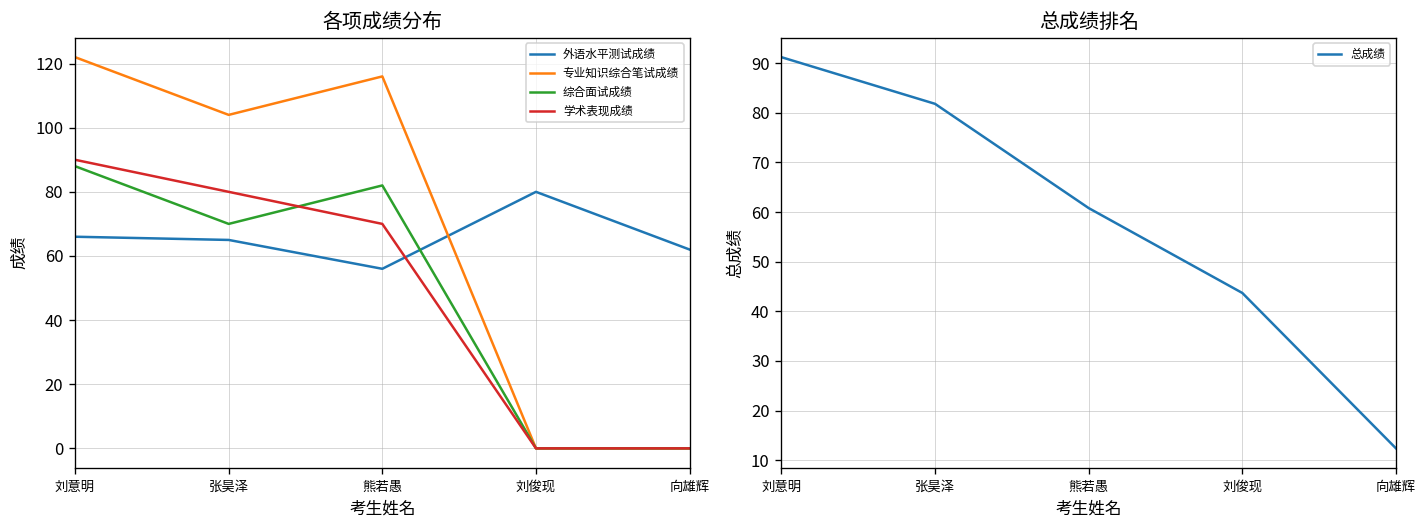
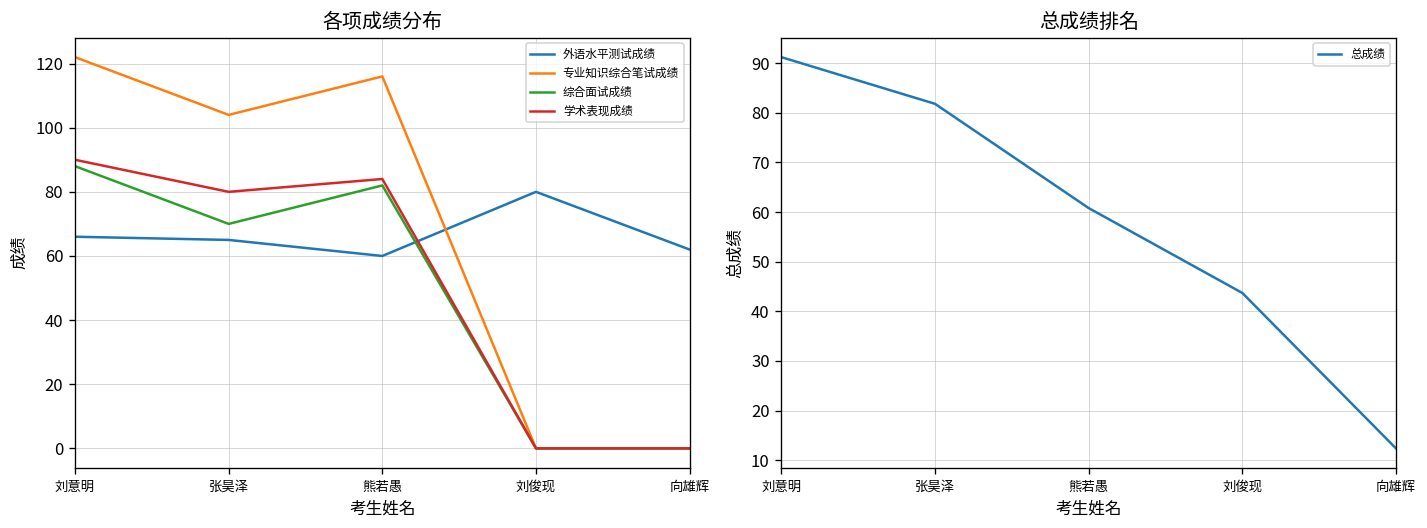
  {
    "各项成绩分布": {
      "外语水平测试成绩": {
        "刘意明": 66,
        "张昊泽": 65,
-       "熊若愚": 56,
+       "熊若愚": 60,
        "刘俊现": 80,
        "向雄辉": 62
      },
      "专业知识综合笔试成绩": {
        "刘意明": 122,
        "张昊泽": 104,
        "熊若愚": 116
      },
      "综合面试成绩": {
        "刘意明": 88,
        "张昊泽": 70,
        "熊若愚": 82
      },
      "学术表现成绩": {
        "刘意明": 90,
        "张昊泽": 80,
-       "熊若愚": 70
+       "熊若愚": 84
      }
    },
    "总成绩排名": {
      "刘意明": 91,
      "张昊泽": 82,
      "熊若愚": 61,
      "刘俊现": 44,
      "向雄辉": 12
    }
  }
